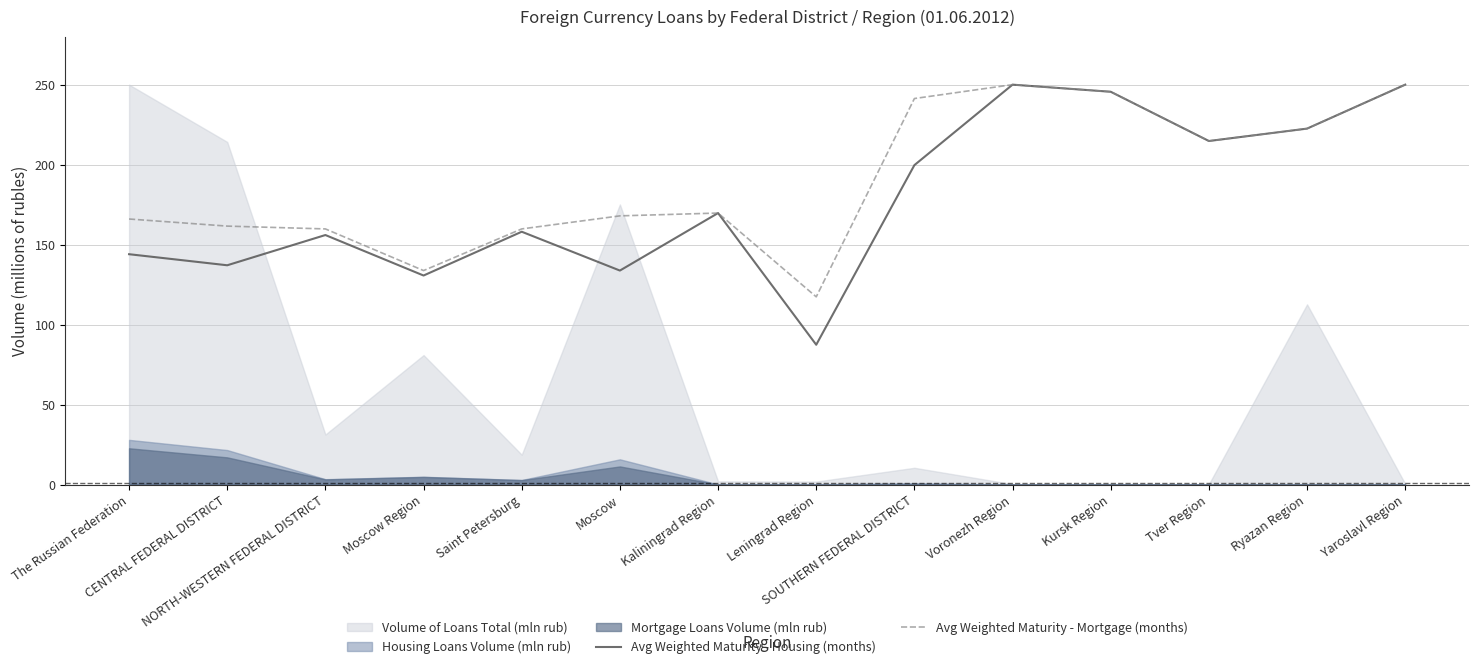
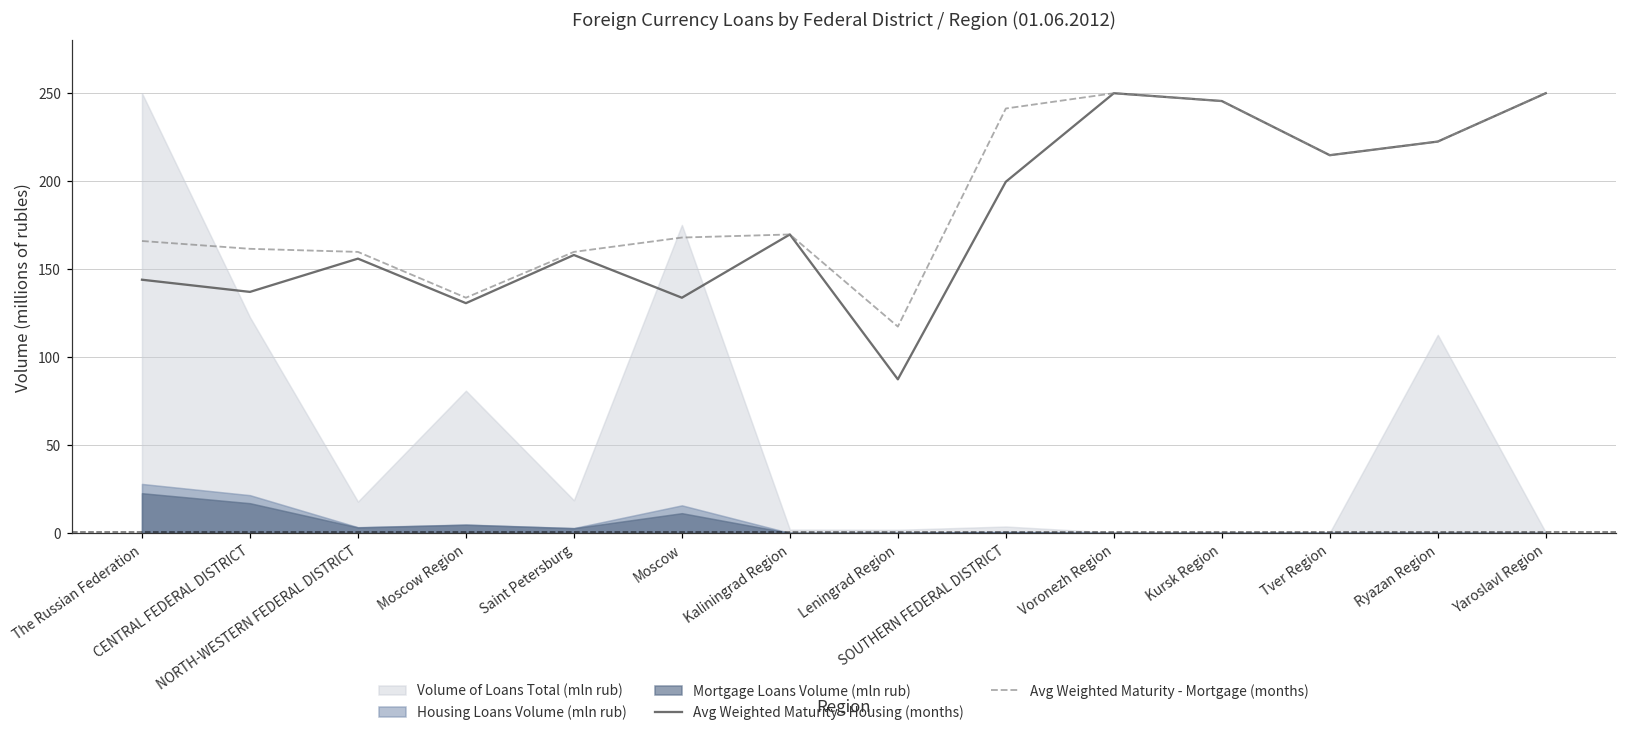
  {
    "Volume of Loans Total (mln rub)": {
      "The Russian Federation": 250,
-     "CENTRAL FEDERAL DISTRICT": 214,
-     "NORTH-WESTERN FEDERAL DISTRICT": 31,
+     "CENTRAL FEDERAL DISTRICT": 123,
+     "NORTH-WESTERN FEDERAL DISTRICT": 18,
      "Moscow Region": 81,
      "Saint Petersburg": 19,
      "Moscow": 175,
      "Kaliningrad Region": 2,
      "Leningrad Region": 2,
-     "SOUTHERN FEDERAL DISTRICT": 10,
+     "SOUTHERN FEDERAL DISTRICT": 4,
      "Ryazan Region": 113
    }
  }
